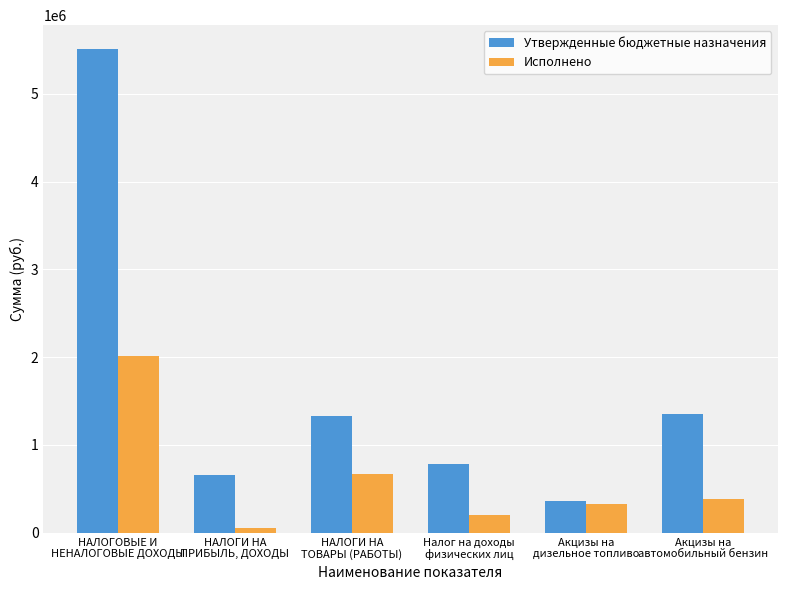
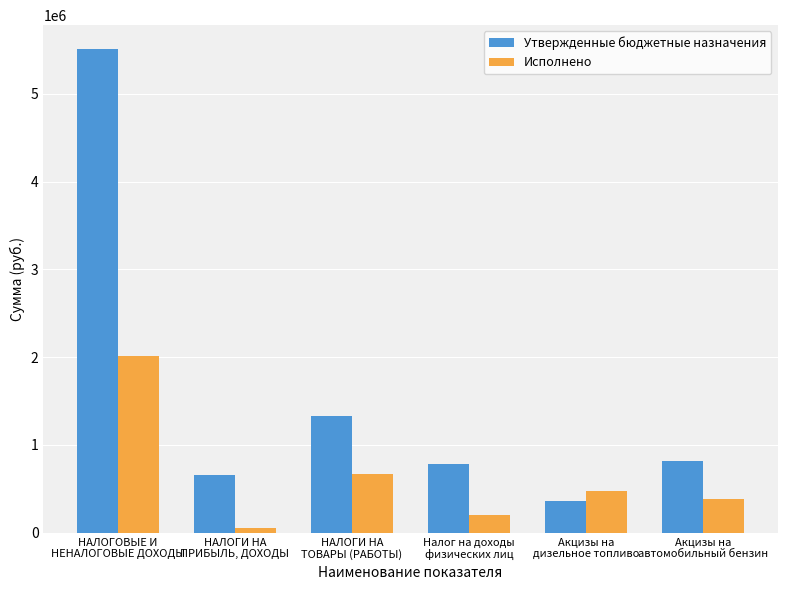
  {
    "Утвержденные бюджетные назначения": {
      "НАЛОГОВЫЕ И НЕНАЛОГОВЫЕ ДОХОДЫ": 5500000,
      "НАЛОГИ НА ПРИБЫЛЬ, ДОХОДЫ": 700000,
      "НАЛОГИ НА ТОВАРЫ (РАБОТЫ)": 1300000,
      "Налог на доходы физических лиц": 800000,
      "Акцизы на дизельное топливо": 400000,
-     "Акцизы на автомобильный бензин": 1300000
+     "Акцизы на автомобильный бензин": 800000
    },
    "Исполнено": {
      "НАЛОГОВЫЕ И НЕНАЛОГОВЫЕ ДОХОДЫ": 2000000,
      "НАЛОГИ НА ПРИБЫЛЬ, ДОХОДЫ": 100000,
      "НАЛОГИ НА ТОВАРЫ (РАБОТЫ)": 700000,
      "Налог на доходы физических лиц": 200000,
-     "Акцизы на дизельное топливо": 300000,
+     "Акцизы на дизельное топливо": 500000,
      "Акцизы на автомобильный бензин": 400000
    }
  }
